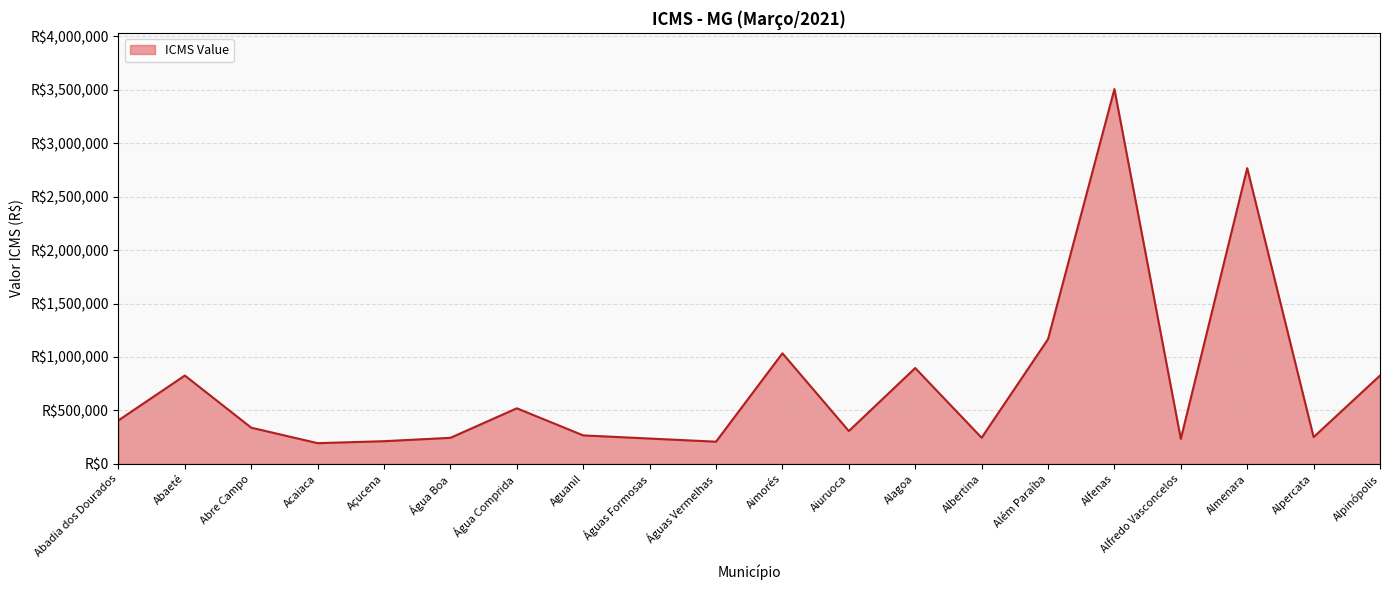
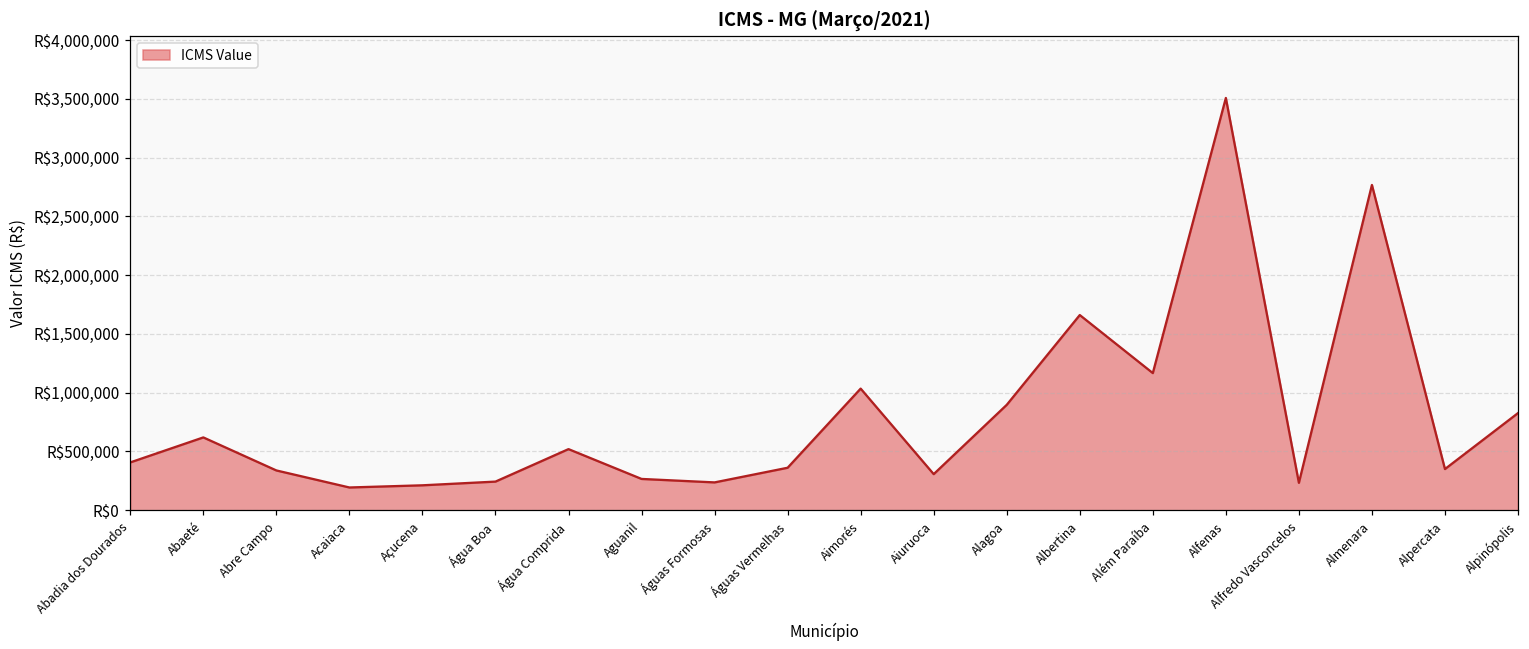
  {
    "Abadia dos Dourados": "R$410,000",
-   "Abaeté": "R$830,000",
+   "Abaeté": "R$620,000",
    "Abre Campo": "R$340,000",
    "Acaiaca": "R$190,000",
    "Açucena": "R$210,000",
    "Água Boa": "R$240,000",
    "Água Comprida": "R$520,000",
    "Aguanil": "R$270,000",
    "Águas Formosas": "R$240,000",
-   "Águas Vermelhas": "R$210,000",
+   "Águas Vermelhas": "R$360,000",
    "Aimorés": "R$1,030,000",
    "Aiuruoca": "R$310,000",
    "Alagoa": "R$900,000",
-   "Albertina": "R$240,000",
+   "Albertina": "R$1,660,000",
    "Além Paraíba": "R$1,170,000",
    "Alfenas": "R$3,510,000",
    "Alfredo Vasconcelos": "R$230,000",
    "Almenara": "R$2,770,000",
-   "Alpercata": "R$250,000",
+   "Alpercata": "R$350,000",
    "Alpinópolis": "R$830,000"
  }
